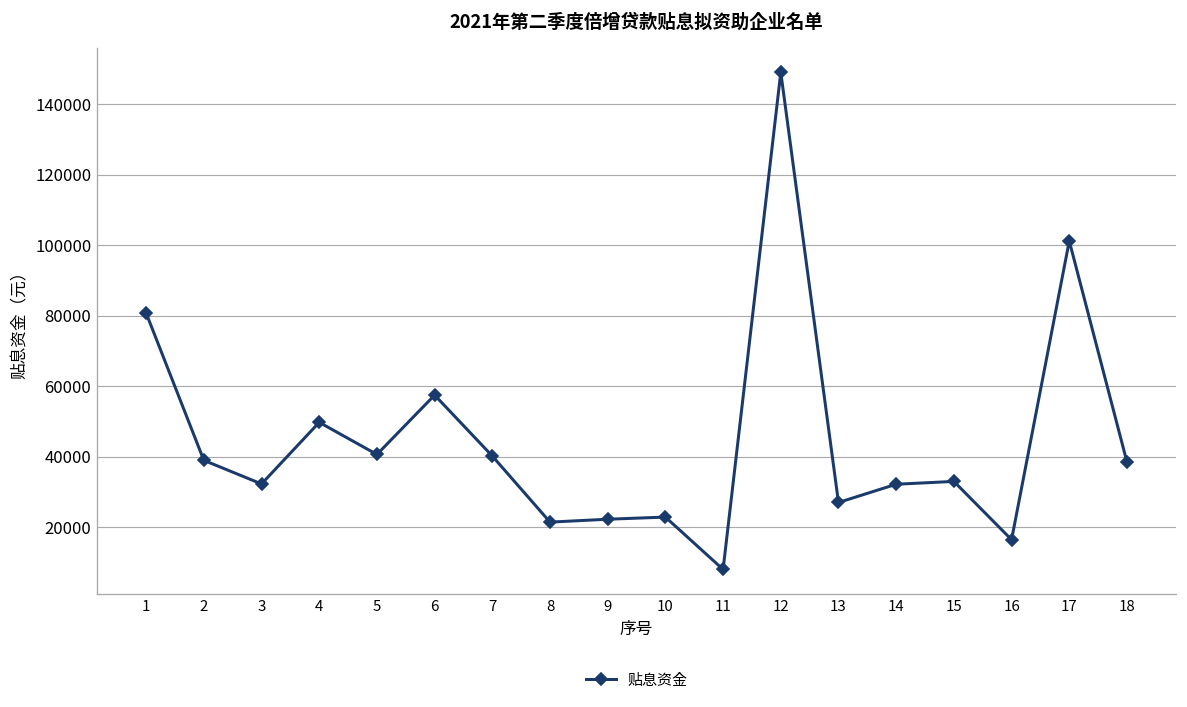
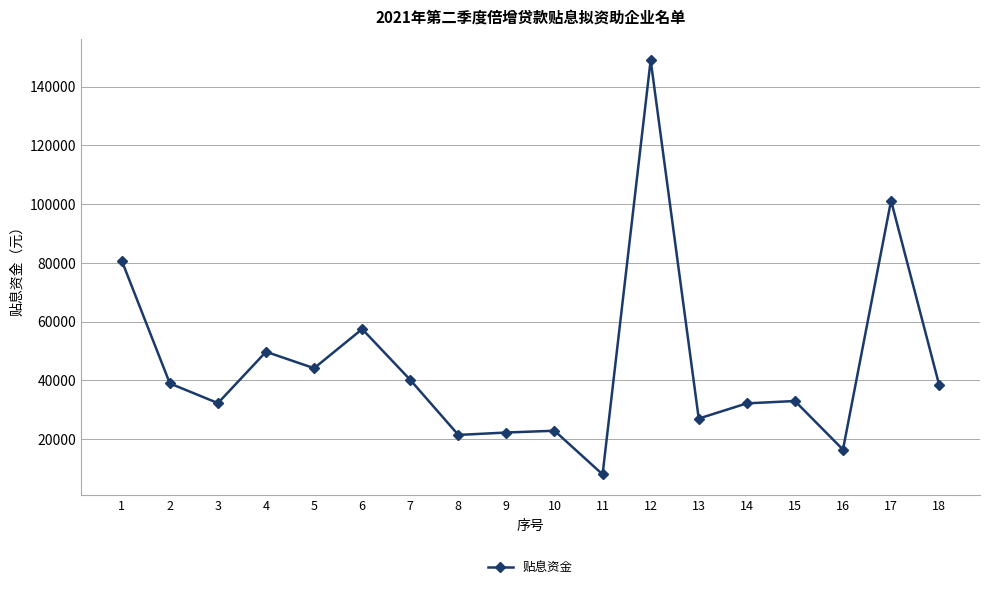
  {
    "1": 81000,
    "2": 39000,
    "3": 32000,
    "4": 50000,
-   "5": 41000,
+   "5": 44000,
    "6": 57000,
    "7": 40000,
    "8": 21000,
    "9": 22000,
    "10": 23000,
    "11": 8000,
    "12": 149000,
    "13": 27000,
    "14": 32000,
    "15": 33000,
    "16": 16000,
    "17": 101000,
    "18": 38000
  }
